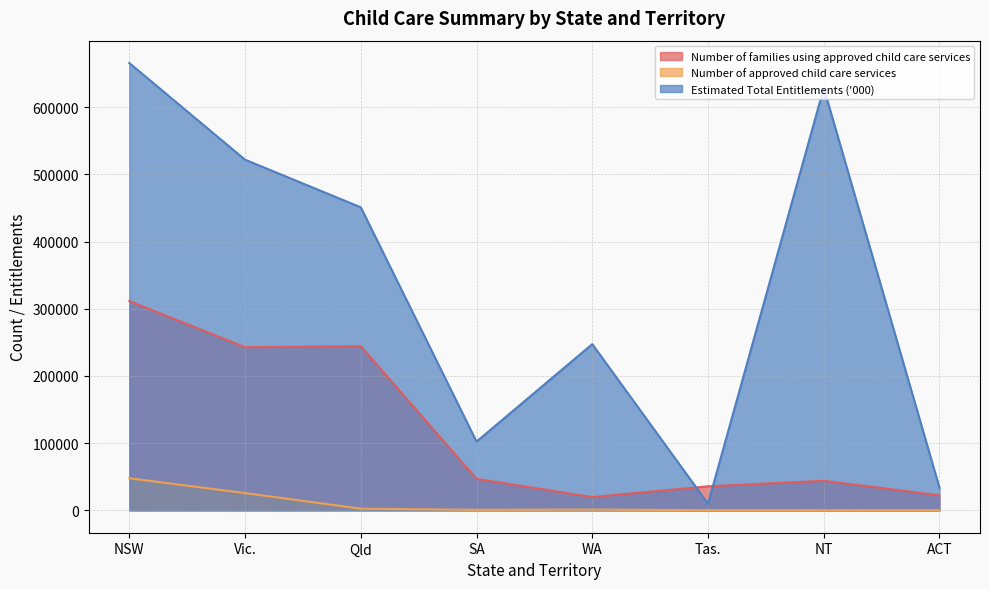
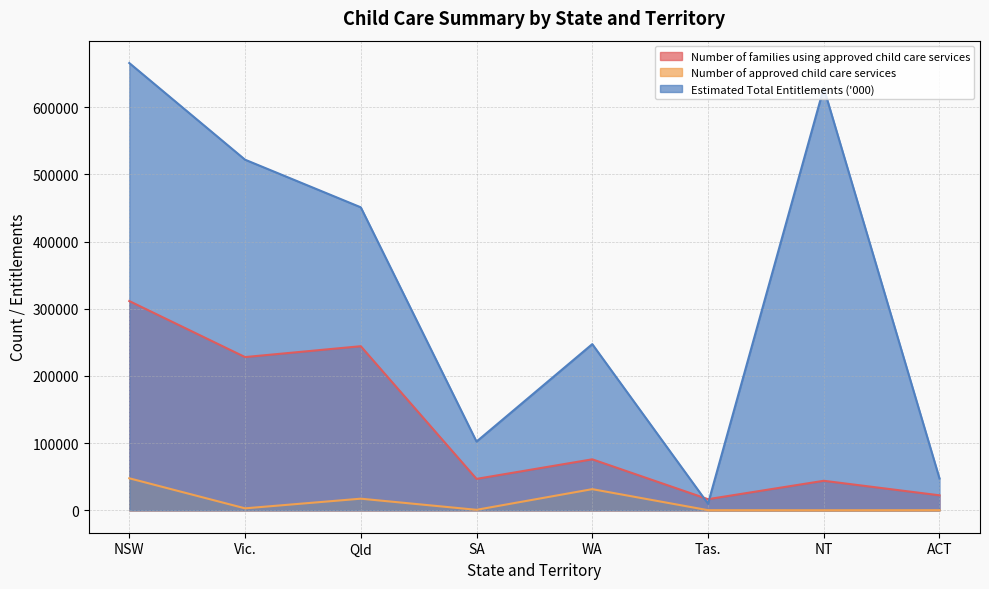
  {
    "Number of families using approved child care services": {
      "NSW": 310000,
-     "Vic.": 240000,
+     "Vic.": 230000,
      "Qld": 240000,
      "SA": 50000,
-     "WA": 20000,
-     "Tas.": 40000,
+     "WA": 80000,
+     "Tas.": 20000,
      "NT": 40000,
      "ACT": 20000
    },
    "Number of approved child care services": {
      "NSW": 50000,
-     "Vic.": 30000,
-     "Qld": 0,
+     "Vic.": 0,
+     "Qld": 20000,
      "SA": 0,
-     "WA": 0,
+     "WA": 30000,
      "Tas.": 0,
      "NT": 0,
      "ACT": 0
    },
    "Estimated Total Entitlements ('000)": {
      "NSW": 670000,
      "Vic.": 520000,
      "Qld": 450000,
      "SA": 100000,
      "WA": 250000,
      "Tas.": 10000,
-     "ACT": 30000
+     "ACT": 50000
    }
  }
